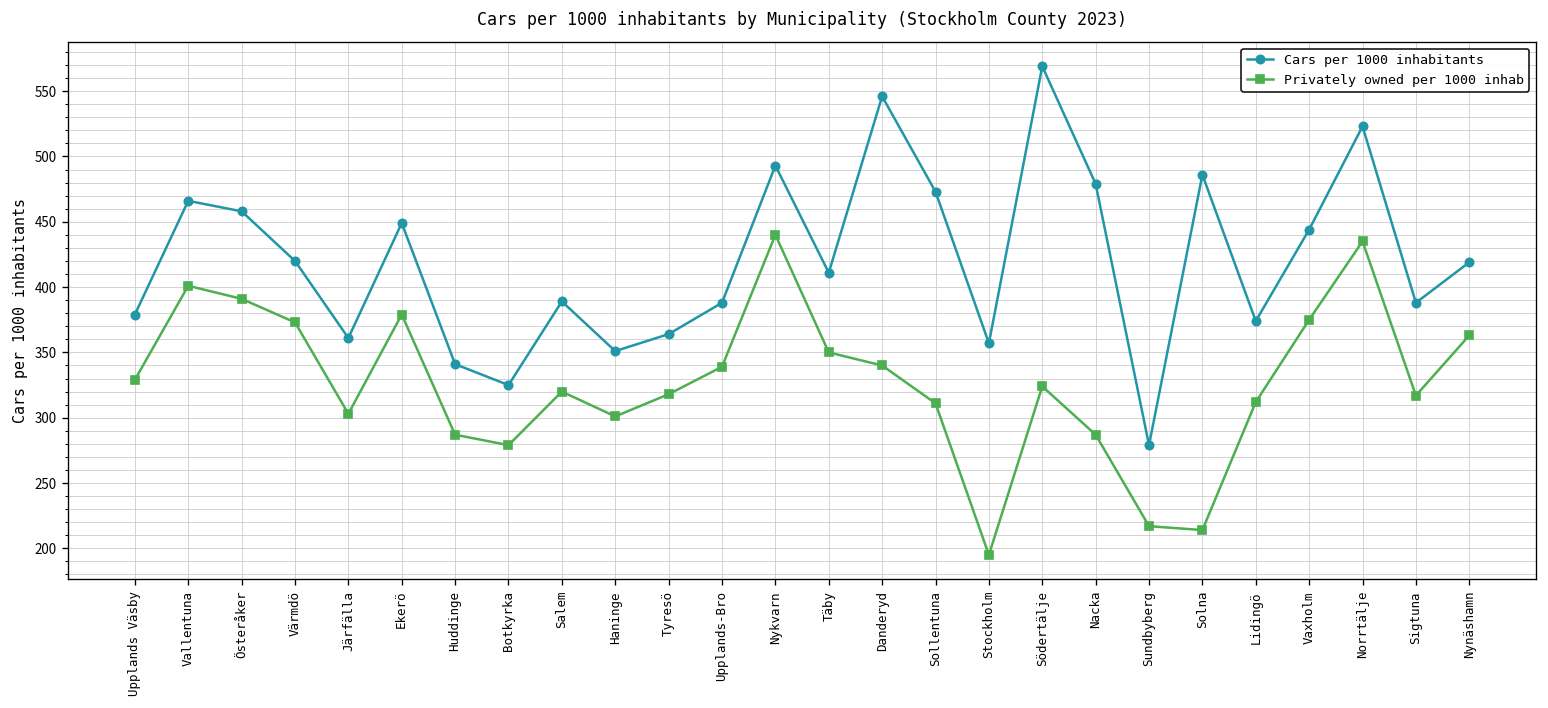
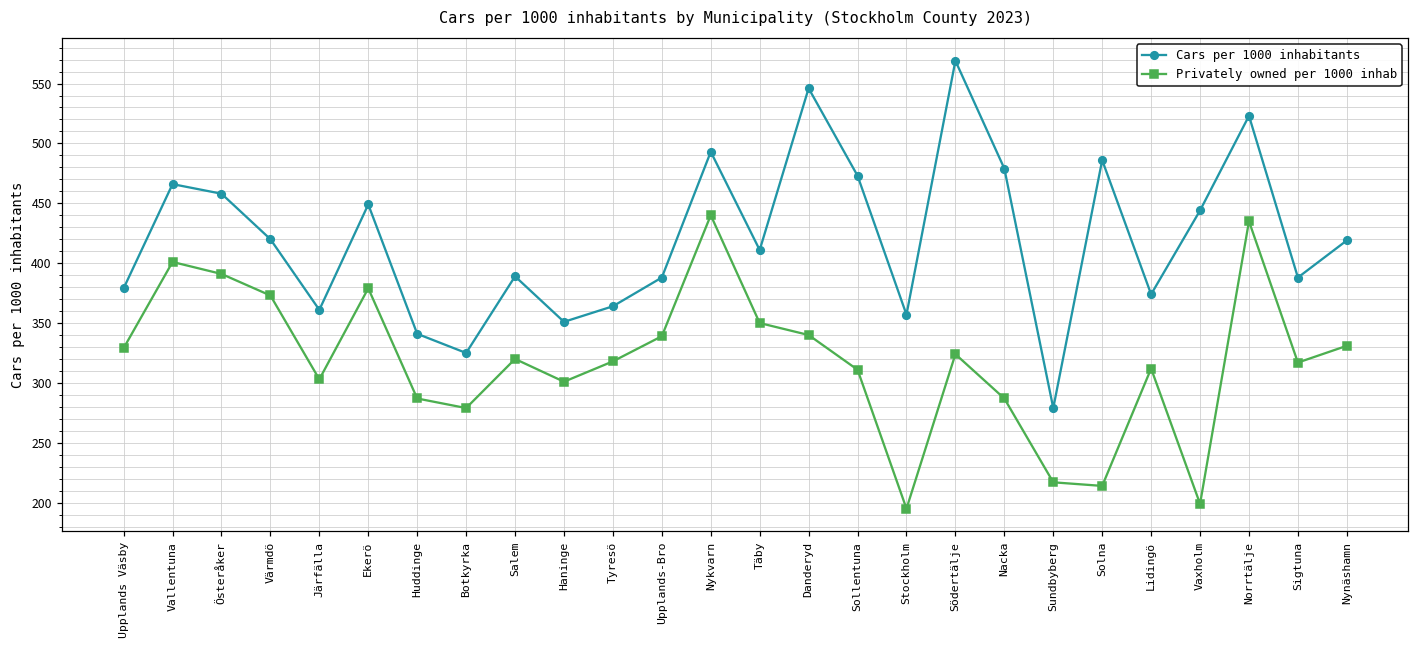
  {
    "Cars per 1000 inhabitants": {
      "Upplands Väsby": 379,
      "Vallentuna": 466,
      "Österåker": 458,
      "Värmdö": 420,
      "Järfälla": 361,
      "Ekerö": 449,
      "Huddinge": 341,
      "Botkyrka": 325,
      "Salem": 389,
      "Haninge": 351,
      "Tyresö": 364,
      "Upplands-Bro": 388,
      "Nykvarn": 493,
      "Täby": 411,
      "Danderyd": 546,
      "Sollentuna": 473,
      "Stockholm": 357,
      "Södertälje": 569,
      "Nacka": 479,
      "Sundbyberg": 279,
      "Solna": 486,
      "Lidingö": 374,
      "Vaxholm": 444,
      "Norrtälje": 523,
      "Sigtuna": 388,
      "Nynäshamn": 419
    },
    "Privately owned per 1000 inhab": {
      "Upplands Väsby": 329,
      "Vallentuna": 401,
      "Österåker": 391,
      "Värmdö": 373,
      "Järfälla": 303,
      "Ekerö": 379,
      "Huddinge": 287,
      "Botkyrka": 279,
      "Salem": 320,
      "Haninge": 301,
      "Tyresö": 318,
      "Upplands-Bro": 339,
      "Nykvarn": 440,
      "Täby": 350,
      "Danderyd": 340,
      "Sollentuna": 311,
      "Stockholm": 195,
      "Södertälje": 324,
      "Nacka": 287,
      "Sundbyberg": 217,
      "Solna": 214,
      "Lidingö": 312,
-     "Vaxholm": 375,
+     "Vaxholm": 199,
      "Norrtälje": 435,
      "Sigtuna": 317,
-     "Nynäshamn": 363
+     "Nynäshamn": 331
    }
  }
